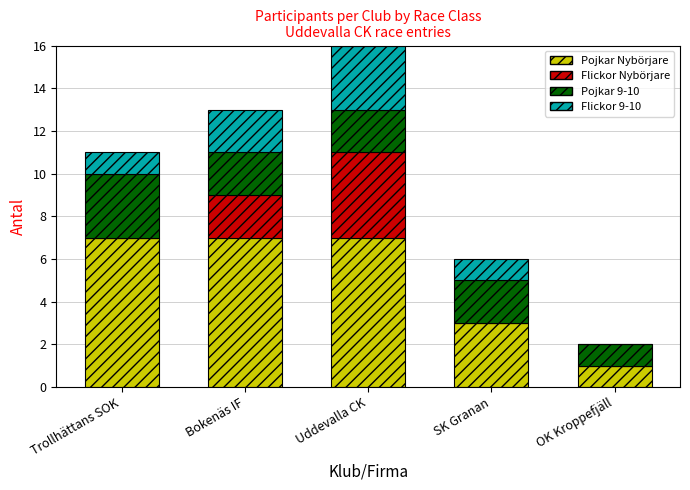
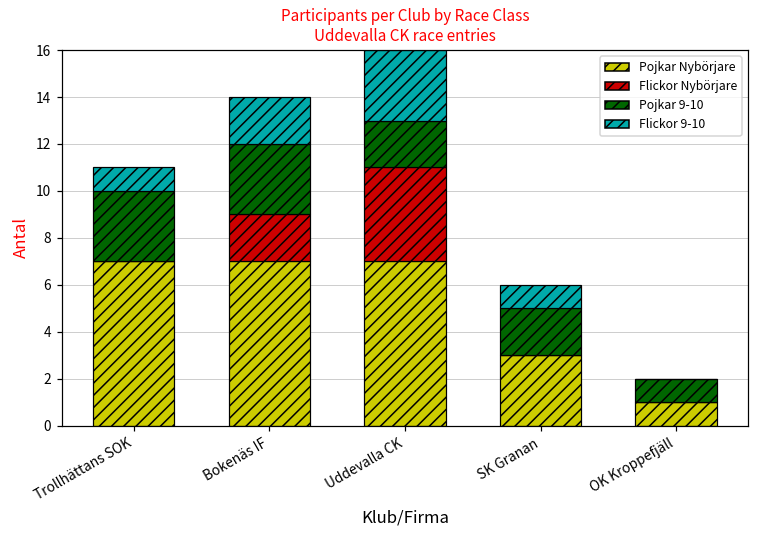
  {
    "Pojkar Nybörjare": {
      "Trollhättans SOK": 7,
      "Bokenäs IF": 7,
      "Uddevalla CK": 7,
      "SK Granan": 3,
      "OK Kroppefjäll": 1
    },
    "Flickor Nybörjare": {
      "Trollhättans SOK": 0,
      "Bokenäs IF": 2,
      "Uddevalla CK": 4,
      "SK Granan": 0,
      "OK Kroppefjäll": 0
    },
    "Pojkar 9-10": {
      "Trollhättans SOK": 3,
-     "Bokenäs IF": 2,
+     "Bokenäs IF": 3,
      "Uddevalla CK": 2,
      "SK Granan": 2,
      "OK Kroppefjäll": 1
    },
    "Flickor 9-10": {
      "Trollhättans SOK": 1,
      "Bokenäs IF": 2,
      "Uddevalla CK": 3,
      "SK Granan": 1,
      "OK Kroppefjäll": 0
    }
  }
